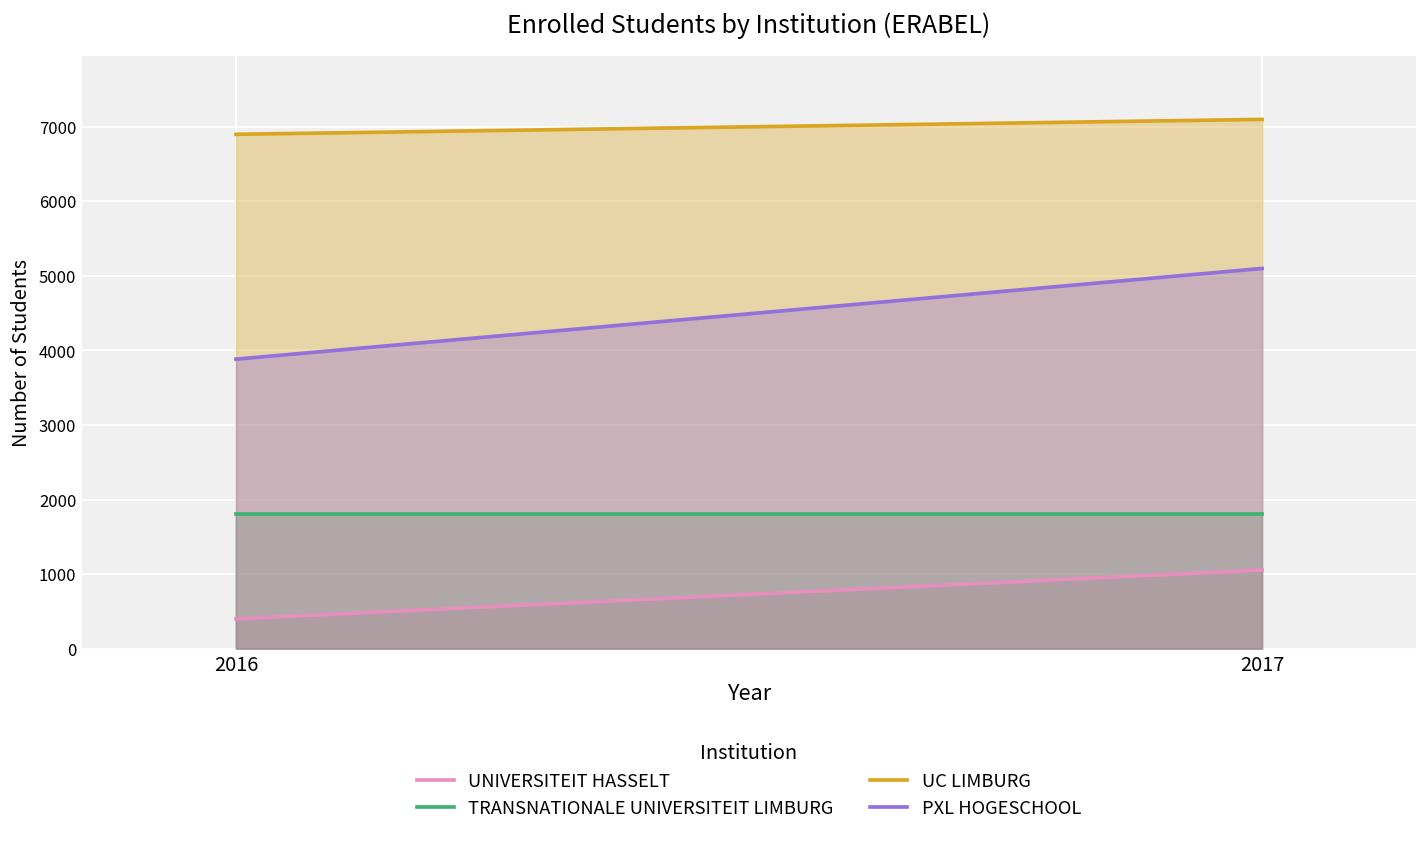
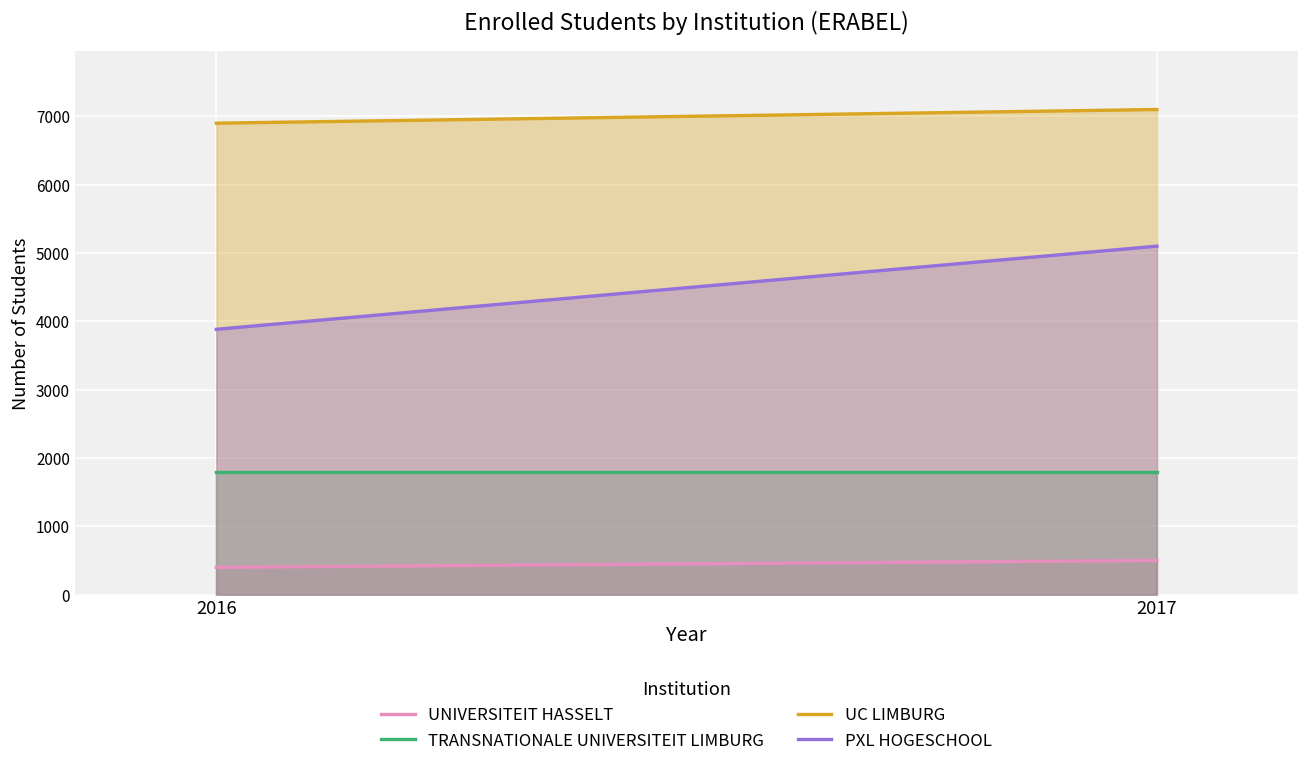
  {
    "UNIVERSITEIT HASSELT": {
      "2016": 400,
-     "2017": 1100
+     "2017": 500
    },
    "TRANSNATIONALE UNIVERSITEIT LIMBURG": {
      "2016": 1800,
      "2017": 1800
    },
    "UC LIMBURG": {
      "2016": 6900,
      "2017": 7100
    },
    "PXL HOGESCHOOL": {
      "2016": 3900,
      "2017": 5100
    }
  }
